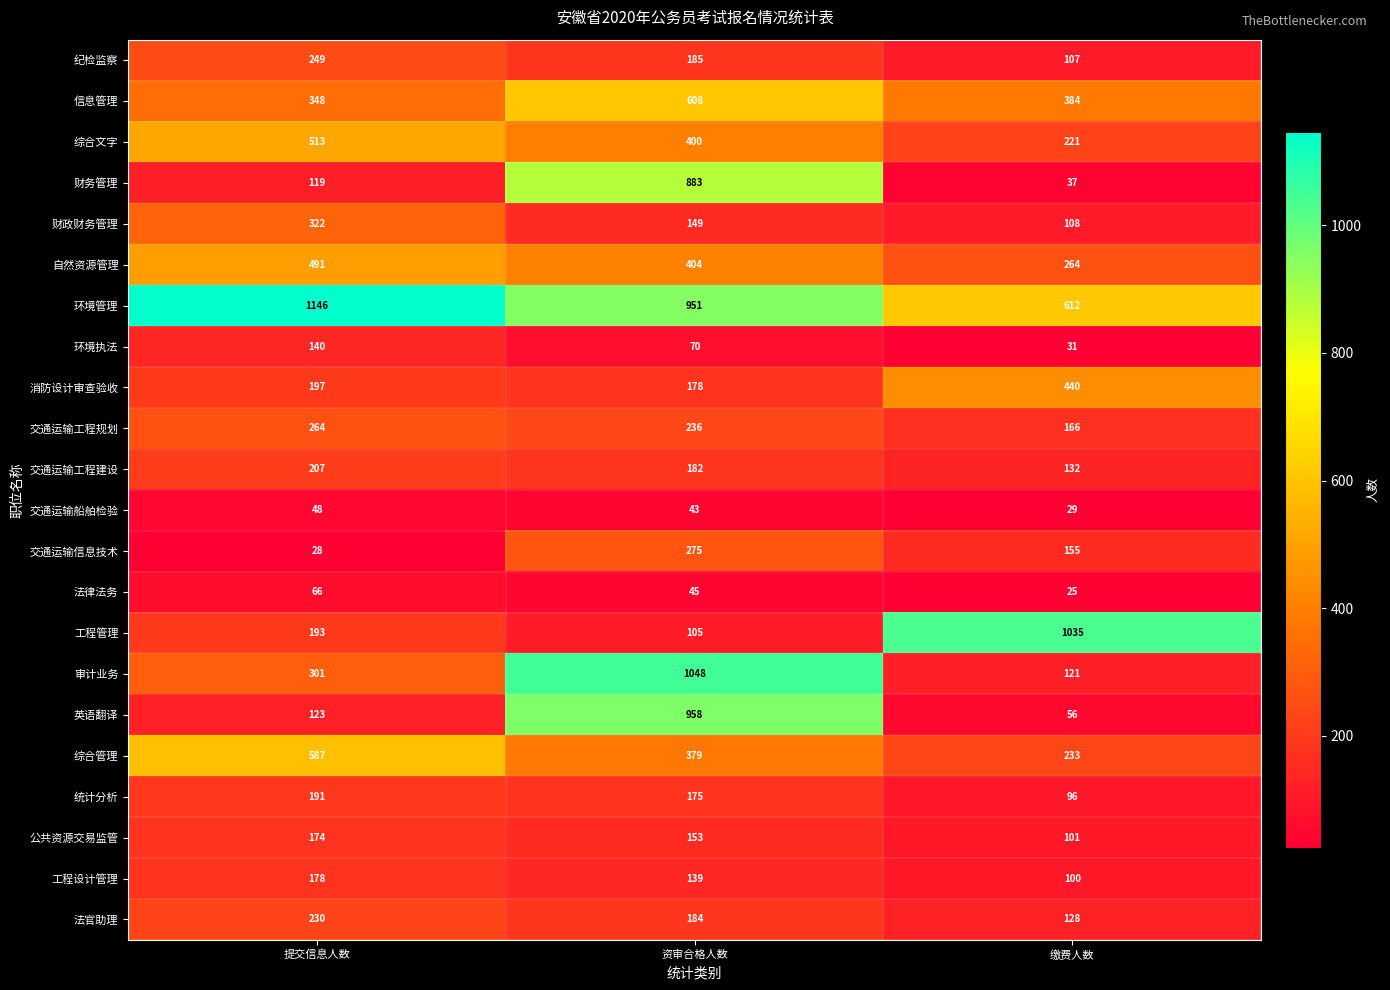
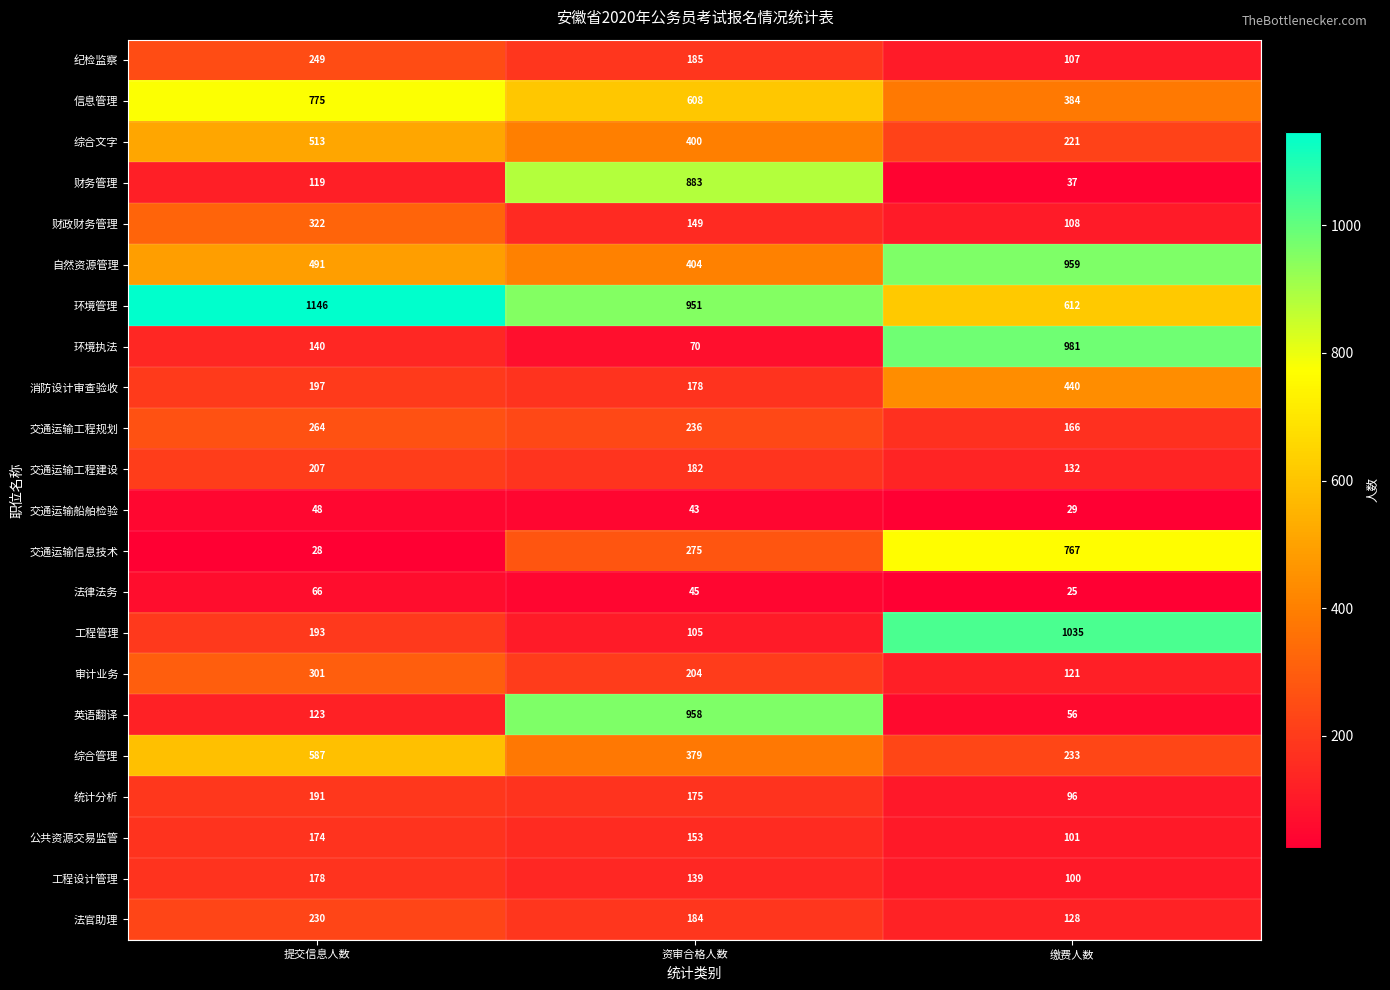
  {
    "纪检监察": {
      "提交信息人数": 249,
      "资审合格人数": 185,
      "缴费人数": 107
    },
    "信息管理": {
-     "提交信息人数": 348,
+     "提交信息人数": 775,
      "资审合格人数": 608,
      "缴费人数": 384
    },
    "综合文字": {
      "提交信息人数": 513,
      "资审合格人数": 400,
      "缴费人数": 221
    },
    "财务管理": {
      "提交信息人数": 119,
      "资审合格人数": 883,
      "缴费人数": 37
    },
    "财政财务管理": {
      "提交信息人数": 322,
      "资审合格人数": 149,
      "缴费人数": 108
    },
    "自然资源管理": {
      "提交信息人数": 491,
      "资审合格人数": 404,
-     "缴费人数": 264
+     "缴费人数": 959
    },
    "环境管理": {
      "提交信息人数": 1146,
      "资审合格人数": 951,
      "缴费人数": 612
    },
    "环境执法": {
      "提交信息人数": 140,
      "资审合格人数": 70,
-     "缴费人数": 31
+     "缴费人数": 981
    },
    "消防设计审查验收": {
      "提交信息人数": 197,
      "资审合格人数": 178,
      "缴费人数": 440
    },
    "交通运输工程规划": {
      "提交信息人数": 264,
      "资审合格人数": 236,
      "缴费人数": 166
    },
    "交通运输工程建设": {
      "提交信息人数": 207,
      "资审合格人数": 182,
      "缴费人数": 132
    },
    "交通运输船舶检验": {
      "提交信息人数": 48,
      "资审合格人数": 43,
      "缴费人数": 29
    },
    "交通运输信息技术": {
      "提交信息人数": 28,
      "资审合格人数": 275,
-     "缴费人数": 155
+     "缴费人数": 767
    },
    "法律法务": {
      "提交信息人数": 66,
      "资审合格人数": 45,
      "缴费人数": 25
    },
    "工程管理": {
      "提交信息人数": 193,
      "资审合格人数": 105,
      "缴费人数": 1035
    },
    "审计业务": {
      "提交信息人数": 301,
-     "资审合格人数": 1048,
+     "资审合格人数": 204,
      "缴费人数": 121
    },
    "英语翻译": {
      "提交信息人数": 123,
      "资审合格人数": 958,
      "缴费人数": 56
    },
    "综合管理": {
      "提交信息人数": 587,
      "资审合格人数": 379,
      "缴费人数": 233
    },
    "统计分析": {
      "提交信息人数": 191,
      "资审合格人数": 175,
      "缴费人数": 96
    },
    "公共资源交易监管": {
      "提交信息人数": 174,
      "资审合格人数": 153,
      "缴费人数": 101
    },
    "工程设计管理": {
      "提交信息人数": 178,
      "资审合格人数": 139,
      "缴费人数": 100
    },
    "法官助理": {
      "提交信息人数": 230,
      "资审合格人数": 184,
      "缴费人数": 128
    }
  }
